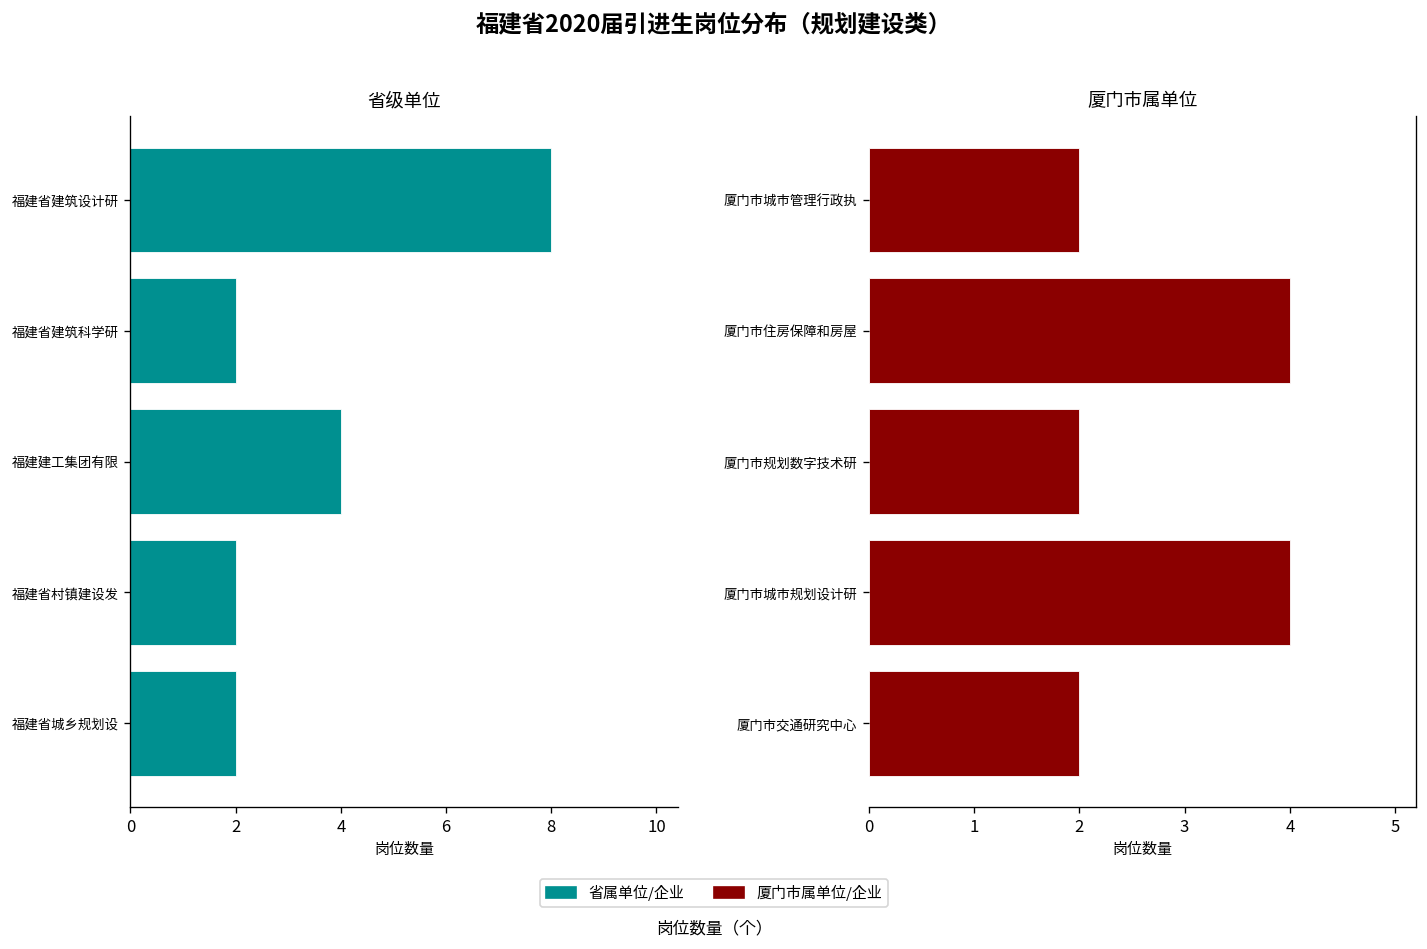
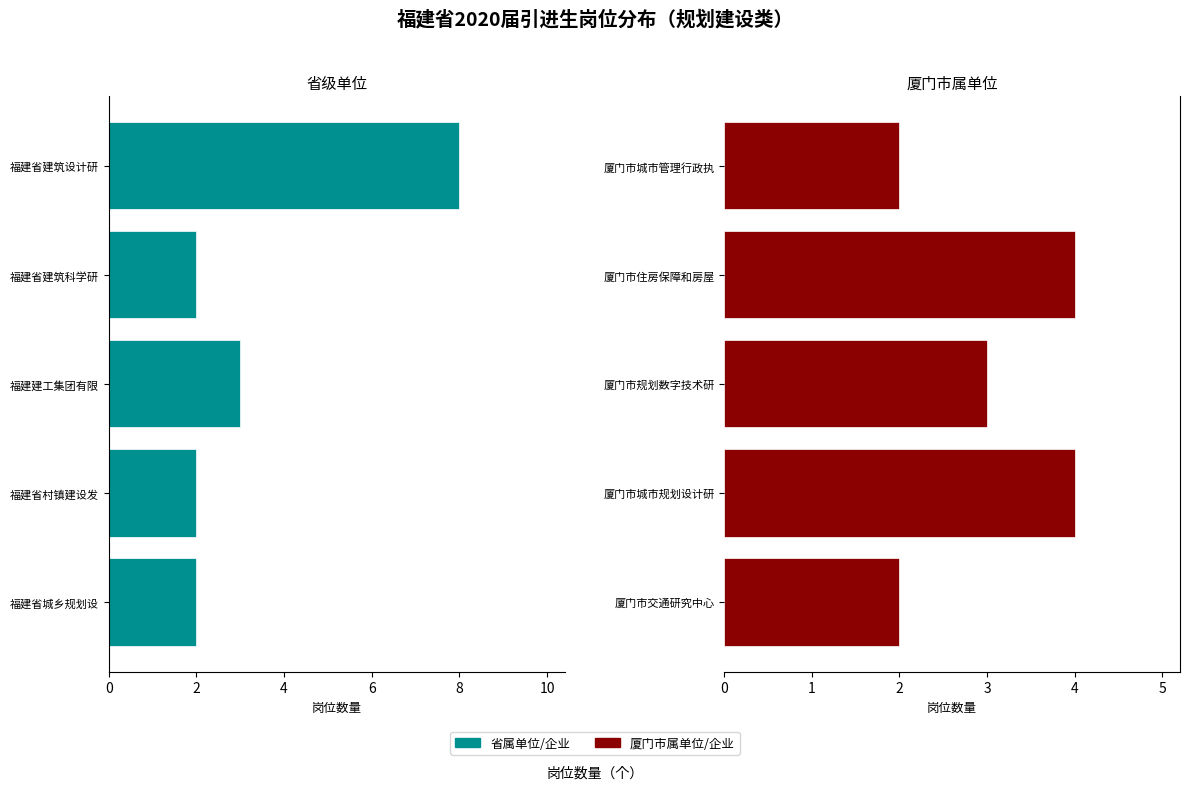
  {
    "省级单位": {
      "福建省建筑设计研": 8,
      "福建省建筑科学研": 2,
-     "福建建工集团有限": 4,
+     "福建建工集团有限": 3,
      "福建省村镇建设发": 2,
      "福建省城乡规划设": 2
    },
    "厦门市属单位": {
      "厦门市城市管理行政执": 2,
      "厦门市住房保障和房屋": 4,
-     "厦门市规划数字技术研": 2,
+     "厦门市规划数字技术研": 3,
      "厦门市城市规划设计研": 4,
      "厦门市交通研究中心": 2
    }
  }
